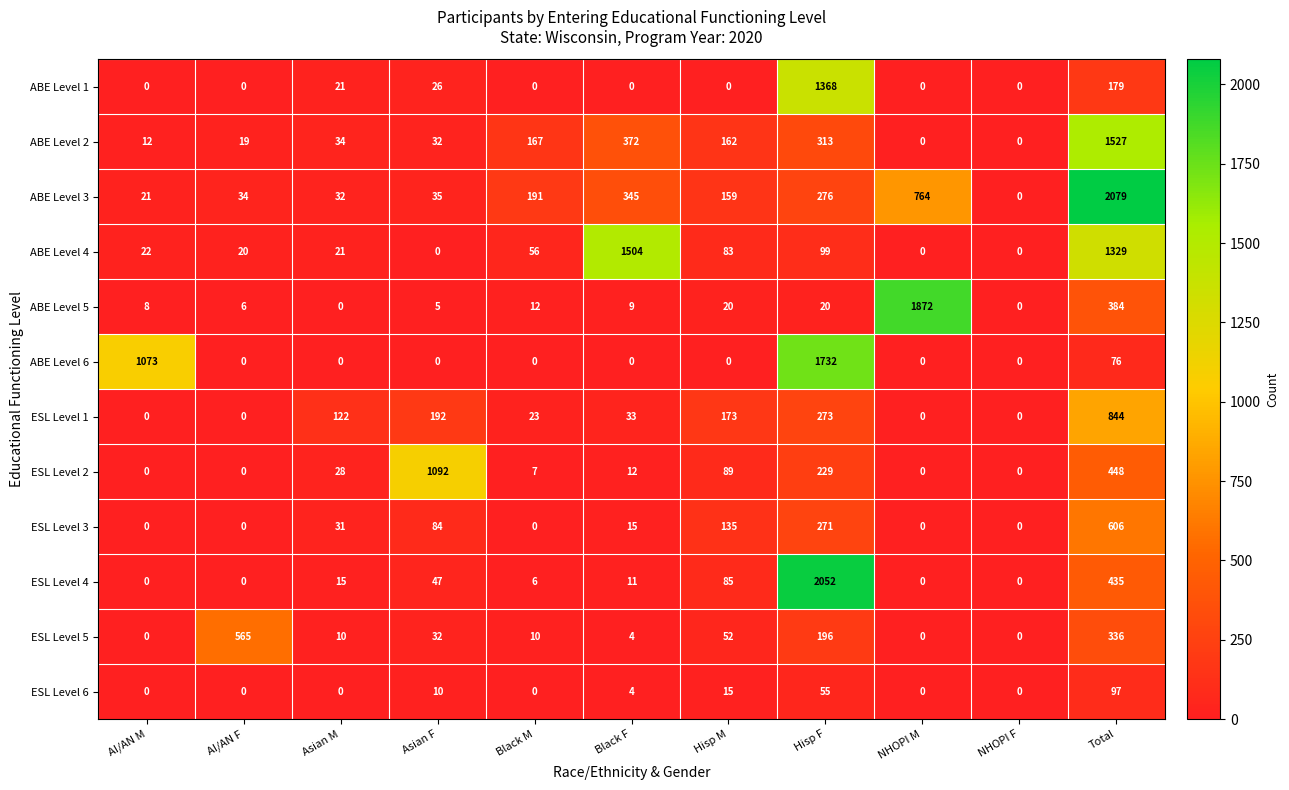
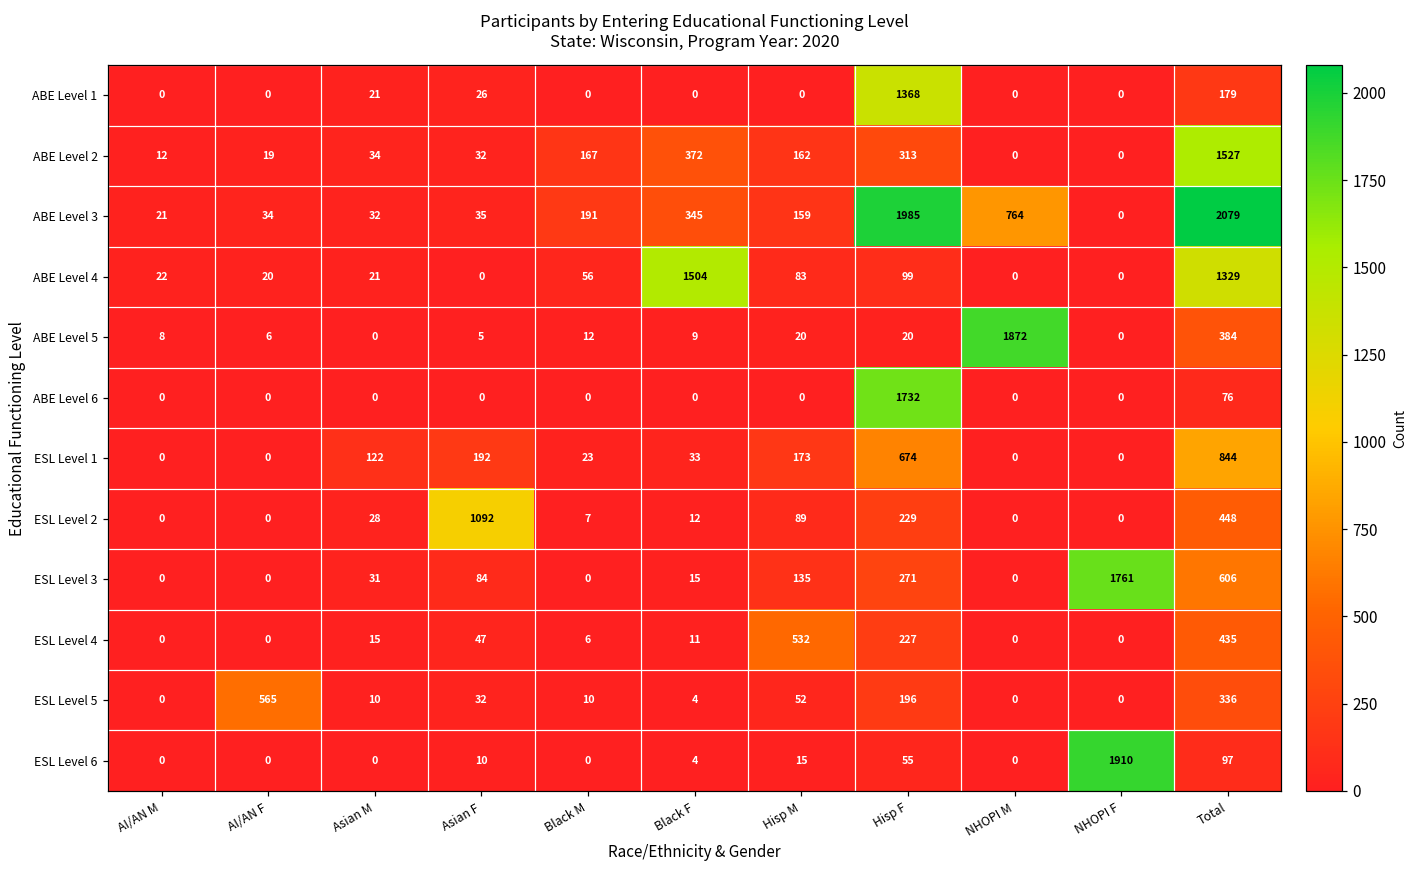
  {
    "ABE Level 1": {
      "AI/AN M": 0,
      "AI/AN F": 0,
      "Asian M": 21,
      "Asian F": 26,
      "Black M": 0,
      "Black F": 0,
      "Hisp M": 0,
      "Hisp F": 1368,
      "NHOPI M": 0,
      "NHOPI F": 0,
      "Total": 179
    },
    "ABE Level 2": {
      "AI/AN M": 12,
      "AI/AN F": 19,
      "Asian M": 34,
      "Asian F": 32,
      "Black M": 167,
      "Black F": 372,
      "Hisp M": 162,
      "Hisp F": 313,
      "NHOPI M": 0,
      "NHOPI F": 0,
      "Total": 1527
    },
    "ABE Level 3": {
      "AI/AN M": 21,
      "AI/AN F": 34,
      "Asian M": 32,
      "Asian F": 35,
      "Black M": 191,
      "Black F": 345,
      "Hisp M": 159,
-     "Hisp F": 276,
+     "Hisp F": 1985,
      "NHOPI M": 764,
      "NHOPI F": 0,
      "Total": 2079
    },
    "ABE Level 4": {
      "AI/AN M": 22,
      "AI/AN F": 20,
      "Asian M": 21,
      "Asian F": 0,
      "Black M": 56,
      "Black F": 1504,
      "Hisp M": 83,
      "Hisp F": 99,
      "NHOPI M": 0,
      "NHOPI F": 0,
      "Total": 1329
    },
    "ABE Level 5": {
      "AI/AN M": 8,
      "AI/AN F": 6,
      "Asian M": 0,
      "Asian F": 5,
      "Black M": 12,
      "Black F": 9,
      "Hisp M": 20,
      "Hisp F": 20,
      "NHOPI M": 1872,
      "NHOPI F": 0,
      "Total": 384
    },
    "ABE Level 6": {
-     "AI/AN M": 1073,
+     "AI/AN M": 0,
      "AI/AN F": 0,
      "Asian M": 0,
      "Asian F": 0,
      "Black M": 0,
      "Black F": 0,
      "Hisp M": 0,
      "Hisp F": 1732,
      "NHOPI M": 0,
      "NHOPI F": 0,
      "Total": 76
    },
    "ESL Level 1": {
      "AI/AN M": 0,
      "AI/AN F": 0,
      "Asian M": 122,
      "Asian F": 192,
      "Black M": 23,
      "Black F": 33,
      "Hisp M": 173,
-     "Hisp F": 273,
+     "Hisp F": 674,
      "NHOPI M": 0,
      "NHOPI F": 0,
      "Total": 844
    },
    "ESL Level 2": {
      "AI/AN M": 0,
      "AI/AN F": 0,
      "Asian M": 28,
      "Asian F": 1092,
      "Black M": 7,
      "Black F": 12,
      "Hisp M": 89,
      "Hisp F": 229,
      "NHOPI M": 0,
      "NHOPI F": 0,
      "Total": 448
    },
    "ESL Level 3": {
      "AI/AN M": 0,
      "AI/AN F": 0,
      "Asian M": 31,
      "Asian F": 84,
      "Black M": 0,
      "Black F": 15,
      "Hisp M": 135,
      "Hisp F": 271,
      "NHOPI M": 0,
-     "NHOPI F": 0,
+     "NHOPI F": 1761,
      "Total": 606
    },
    "ESL Level 4": {
      "AI/AN M": 0,
      "AI/AN F": 0,
      "Asian M": 15,
      "Asian F": 47,
      "Black M": 6,
      "Black F": 11,
-     "Hisp M": 85,
-     "Hisp F": 2052,
+     "Hisp M": 532,
+     "Hisp F": 227,
      "NHOPI M": 0,
      "NHOPI F": 0,
      "Total": 435
    },
    "ESL Level 5": {
      "AI/AN M": 0,
      "AI/AN F": 565,
      "Asian M": 10,
      "Asian F": 32,
      "Black M": 10,
      "Black F": 4,
      "Hisp M": 52,
      "Hisp F": 196,
      "NHOPI M": 0,
      "NHOPI F": 0,
      "Total": 336
    },
    "ESL Level 6": {
      "AI/AN M": 0,
      "AI/AN F": 0,
      "Asian M": 0,
      "Asian F": 10,
      "Black M": 0,
      "Black F": 4,
      "Hisp M": 15,
      "Hisp F": 55,
      "NHOPI M": 0,
-     "NHOPI F": 0,
+     "NHOPI F": 1910,
      "Total": 97
    }
  }
